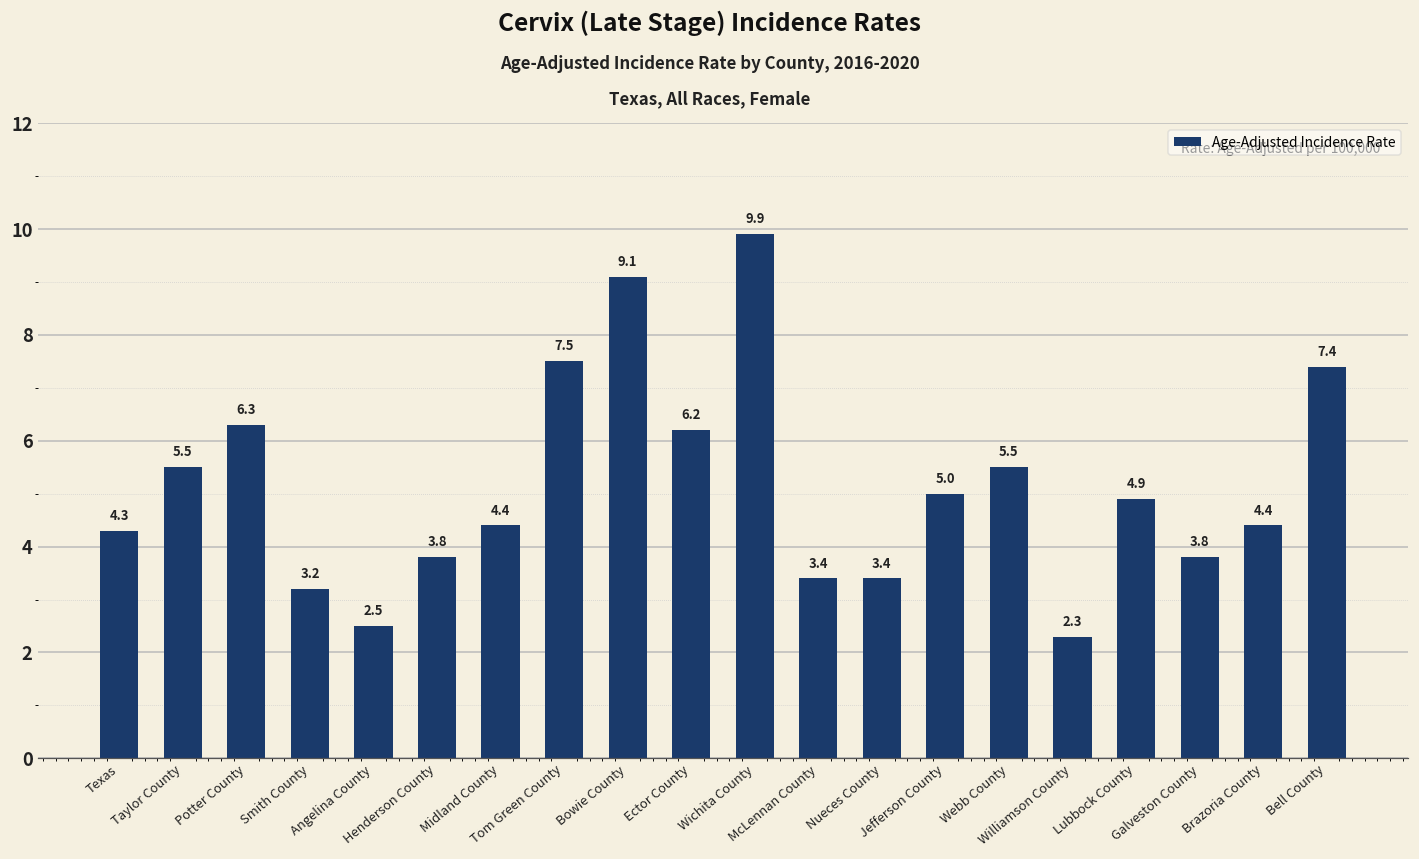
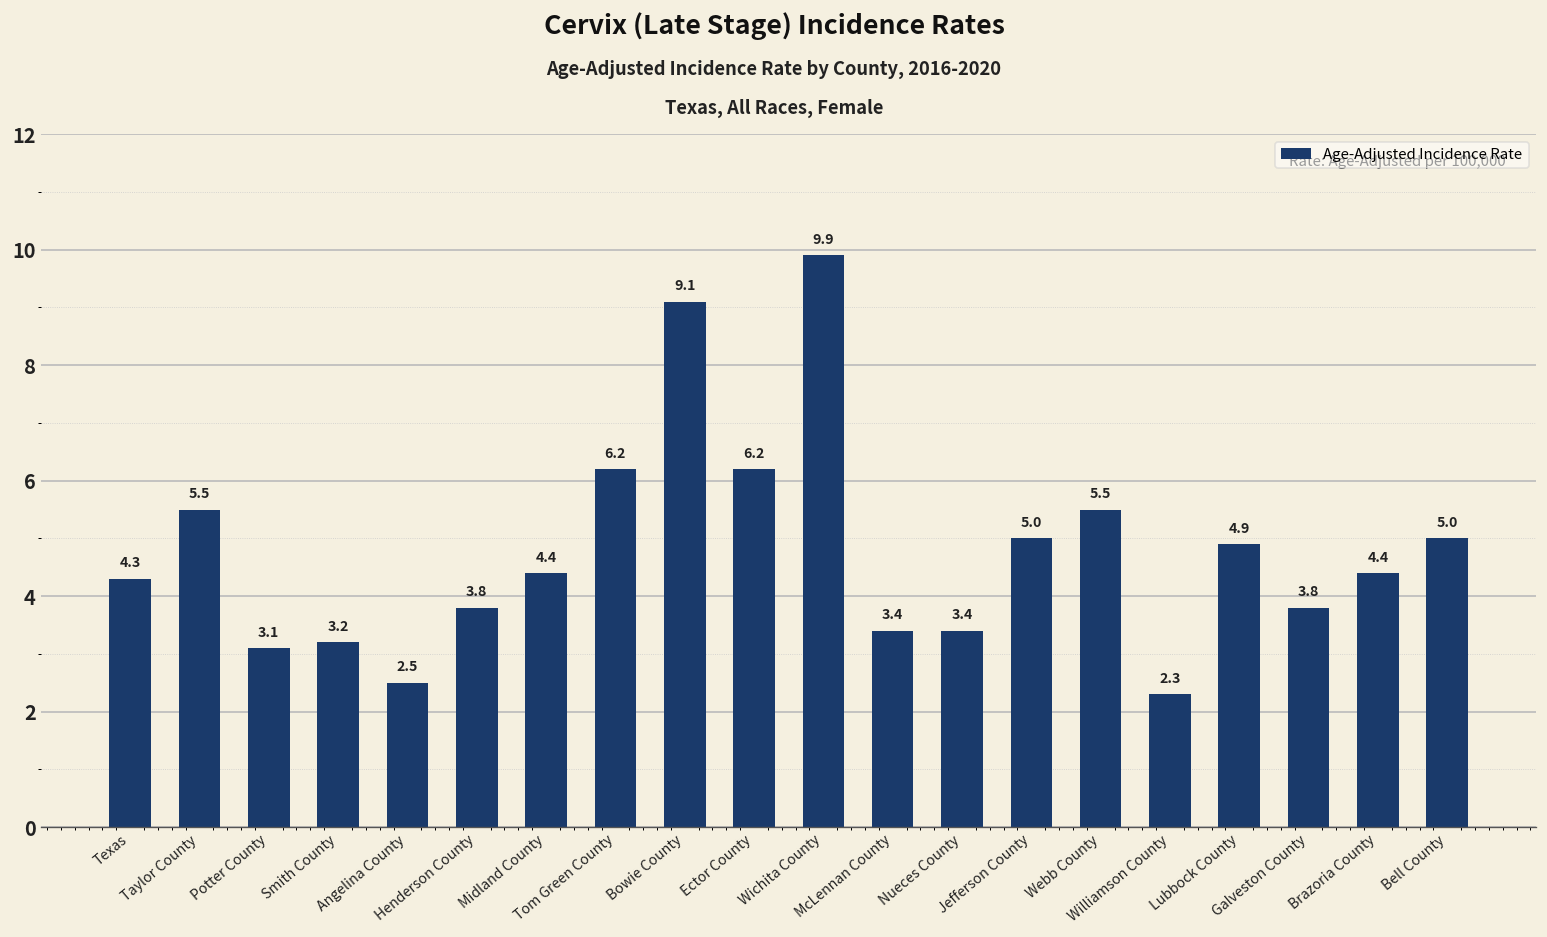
  {
    "Texas": 4.3,
    "Taylor County": 5.5,
-   "Potter County": 6.3,
+   "Potter County": 3.1,
    "Smith County": 3.2,
    "Angelina County": 2.5,
    "Henderson County": 3.8,
    "Midland County": 4.4,
-   "Tom Green County": 7.5,
+   "Tom Green County": 6.2,
    "Bowie County": 9.1,
    "Ector County": 6.2,
    "Wichita County": 9.9,
    "McLennan County": 3.4,
    "Nueces County": 3.4,
    "Jefferson County": 5.0,
    "Webb County": 5.5,
    "Williamson County": 2.3,
    "Lubbock County": 4.9,
    "Galveston County": 3.8,
    "Brazoria County": 4.4,
-   "Bell County": 7.4
+   "Bell County": 5.0
  }
